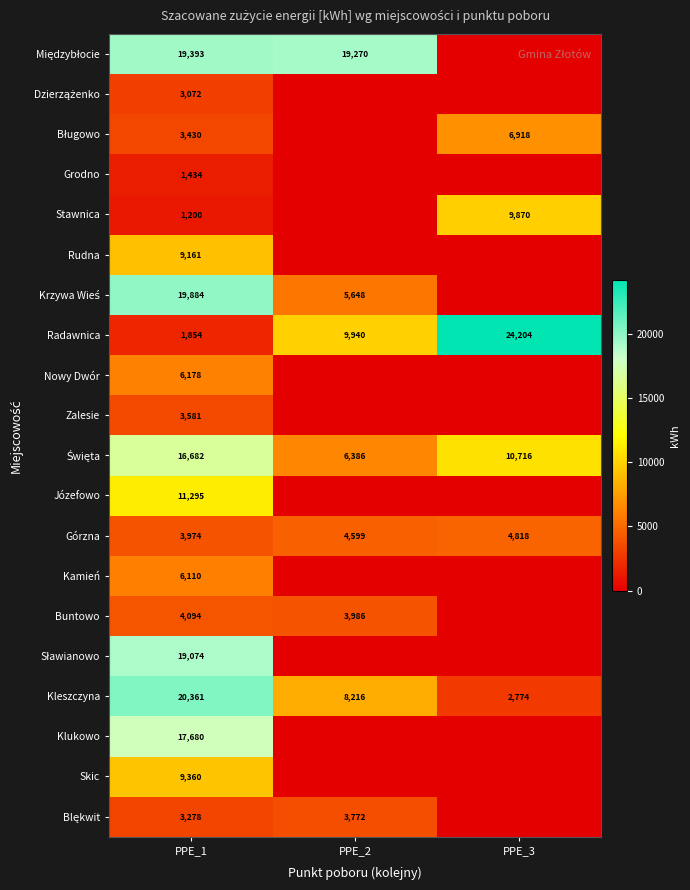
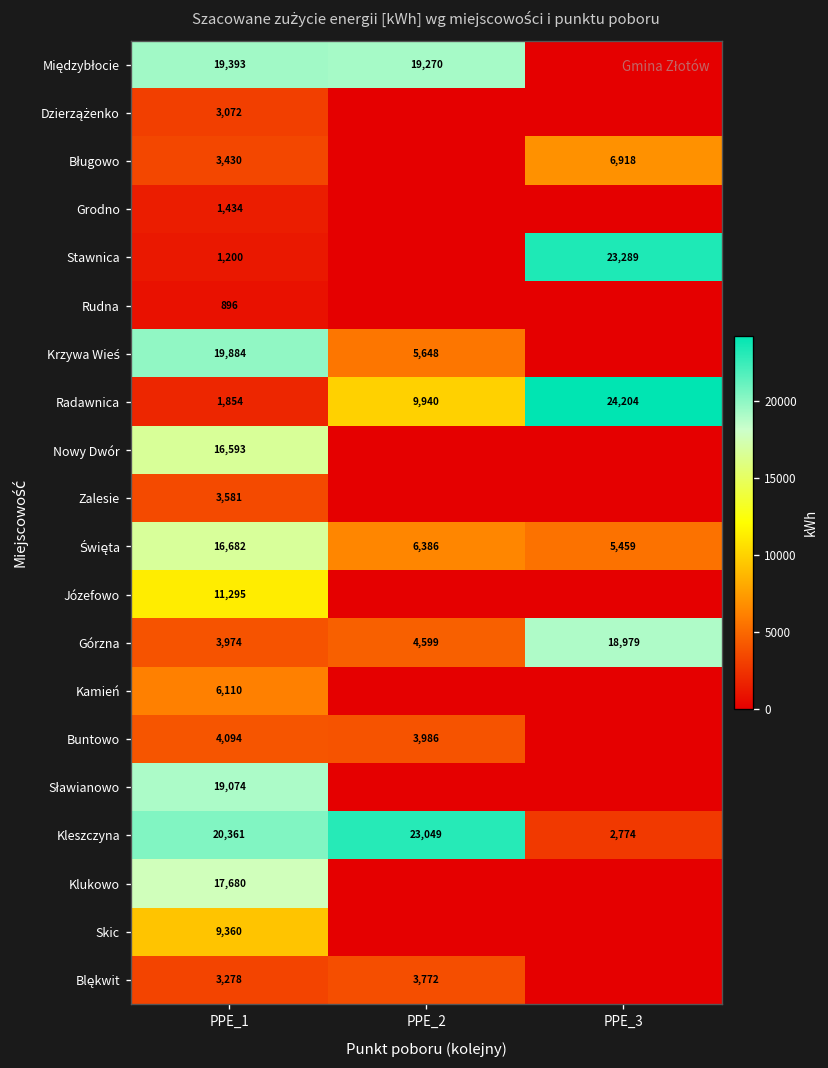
  {
    "Międzybłocie": {
      "PPE_1": "19,393",
      "PPE_2": "19,270"
    },
    "Dzierzążenko": {
      "PPE_1": "3,072"
    },
    "Bługowo": {
      "PPE_1": "3,430",
      "PPE_3": "6,918"
    },
    "Grodno": {
      "PPE_1": "1,434"
    },
    "Stawnica": {
      "PPE_1": "1,200",
-     "PPE_3": "9,870"
+     "PPE_3": "23,289"
    },
    "Rudna": {
-     "PPE_1": "9,161"
+     "PPE_1": "896"
    },
    "Krzywa Wieś": {
      "PPE_1": "19,884",
      "PPE_2": "5,648"
    },
    "Radawnica": {
      "PPE_1": "1,854",
      "PPE_2": "9,940",
      "PPE_3": "24,204"
    },
    "Nowy Dwór": {
-     "PPE_1": "6,178"
+     "PPE_1": "16,593"
    },
    "Zalesie": {
      "PPE_1": "3,581"
    },
    "Święta": {
      "PPE_1": "16,682",
      "PPE_2": "6,386",
-     "PPE_3": "10,716"
+     "PPE_3": "5,459"
    },
    "Józefowo": {
      "PPE_1": "11,295"
    },
    "Górzna": {
      "PPE_1": "3,974",
      "PPE_2": "4,599",
-     "PPE_3": "4,818"
+     "PPE_3": "18,979"
    },
    "Kamień": {
      "PPE_1": "6,110"
    },
    "Buntowo": {
      "PPE_1": "4,094",
      "PPE_2": "3,986"
    },
    "Sławianowo": {
      "PPE_1": "19,074"
    },
    "Kleszczyna": {
      "PPE_1": "20,361",
-     "PPE_2": "8,216",
+     "PPE_2": "23,049",
      "PPE_3": "2,774"
    },
    "Klukowo": {
      "PPE_1": "17,680"
    },
    "Skic": {
      "PPE_1": "9,360"
    },
    "Blękwit": {
      "PPE_1": "3,278",
      "PPE_2": "3,772"
    }
  }
